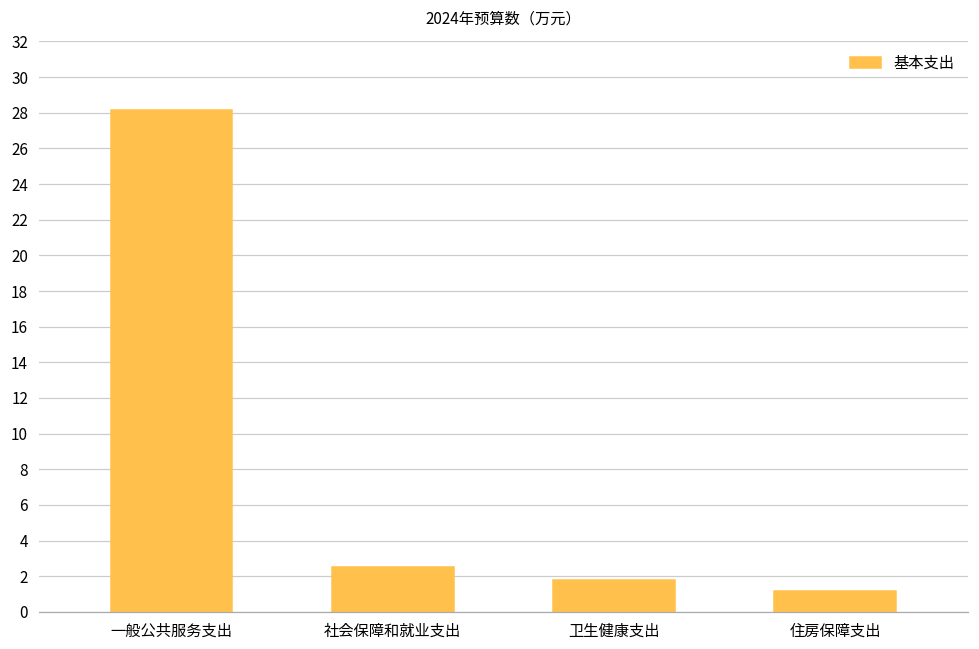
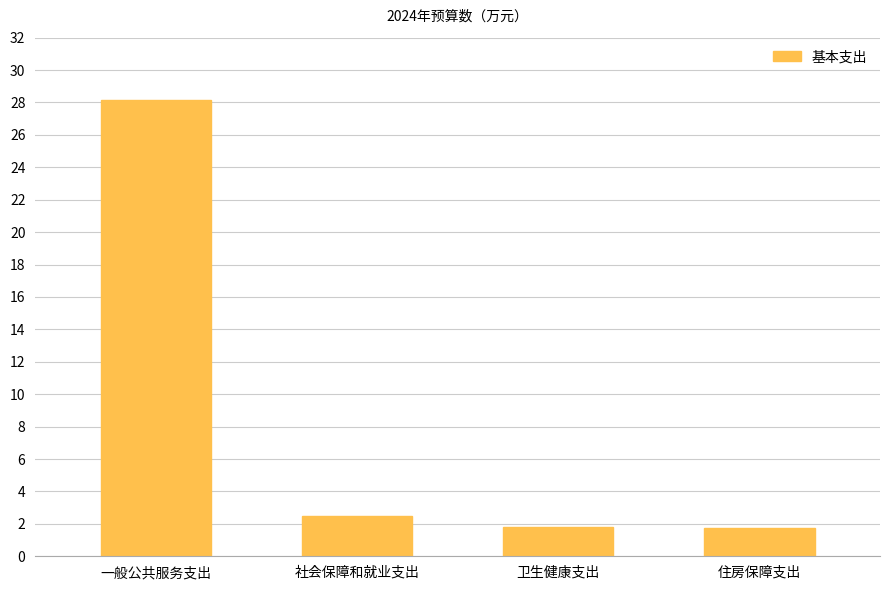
  {
    "一般公共服务支出": 28.2,
    "社会保障和就业支出": 2.5,
    "卫生健康支出": 1.8,
-   "住房保障支出": 1.2
+   "住房保障支出": 1.7
  }
